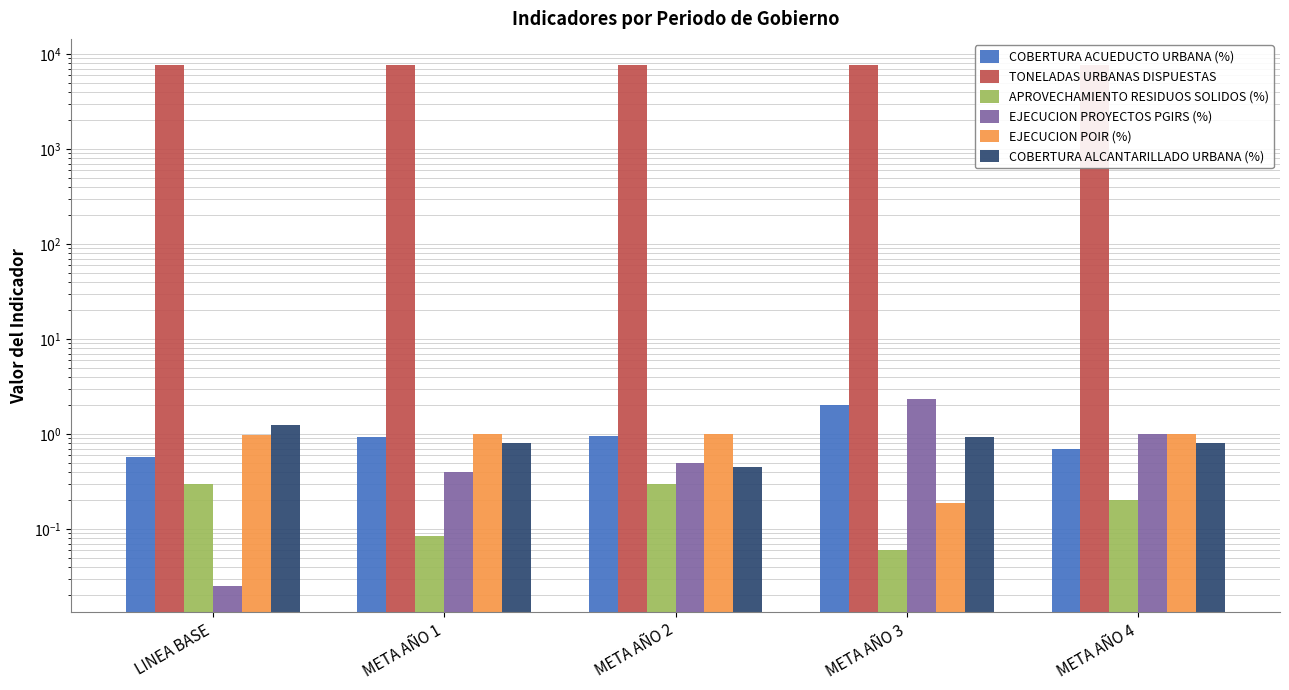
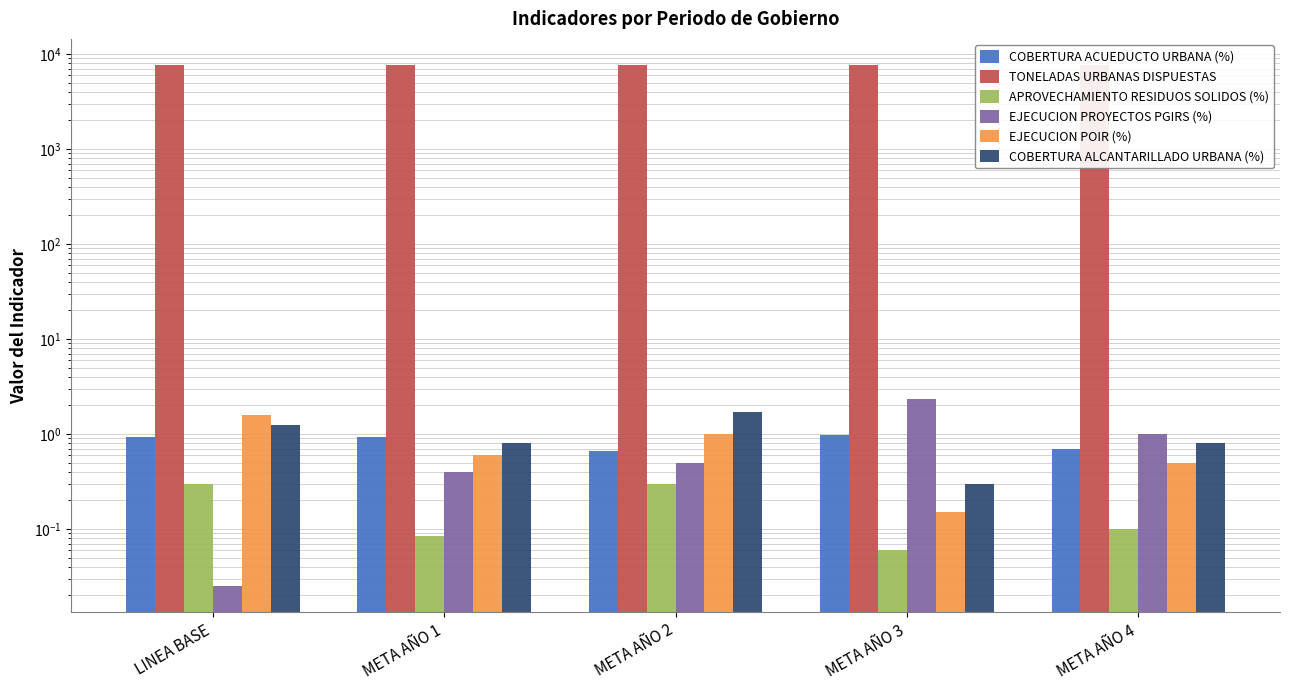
  {
    "COBERTURA ACUEDUCTO URBANA (%)": {
-     "LINEA BASE": 0.6,
+     "LINEA BASE": 0.9,
      "META AÑO 1": 0.9,
-     "META AÑO 2": 1.0,
-     "META AÑO 3": 2.0,
+     "META AÑO 2": 0.7,
+     "META AÑO 3": 1.0,
      "META AÑO 4": 0.7
    },
    "TONELADAS URBANAS DISPUESTAS": {
      "LINEA BASE": 8000,
      "META AÑO 1": 8000,
      "META AÑO 2": 8000,
      "META AÑO 3": 8000
    },
    "APROVECHAMIENTO RESIDUOS SOLIDOS (%)": {
      "LINEA BASE": 0.3,
      "META AÑO 1": 0.09,
      "META AÑO 2": 0.3,
      "META AÑO 3": 0.06,
-     "META AÑO 4": 0.2
+     "META AÑO 4": 0.1
    },
    "EJECUCION PROYECTOS PGIRS (%)": {
      "LINEA BASE": 0.025,
      "META AÑO 1": 0.40,
      "META AÑO 2": 0.5,
      "META AÑO 3": 2.4,
      "META AÑO 4": 1.0
    },
    "EJECUCION POIR (%)": {
-     "LINEA BASE": 1.0,
-     "META AÑO 1": 1.0,
+     "LINEA BASE": 1.6,
+     "META AÑO 1": 0.6,
      "META AÑO 2": 1.0,
-     "META AÑO 3": 0.19,
-     "META AÑO 4": 1.0
+     "META AÑO 3": 0.15,
+     "META AÑO 4": 0.5
    },
    "COBERTURA ALCANTARILLADO URBANA (%)": {
      "LINEA BASE": 1.2,
      "META AÑO 1": 0.8,
-     "META AÑO 2": 0.5,
-     "META AÑO 3": 0.9,
+     "META AÑO 2": 1.7,
+     "META AÑO 3": 0.30,
      "META AÑO 4": 0.8
    }
  }
